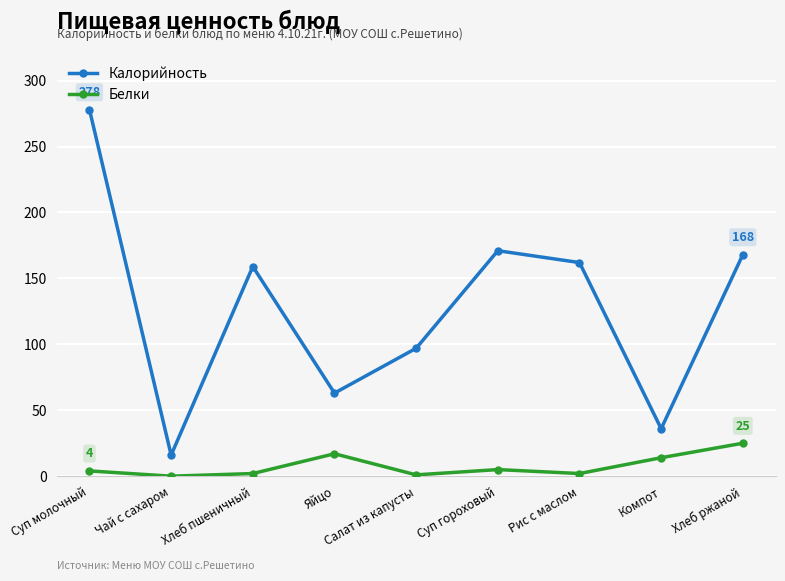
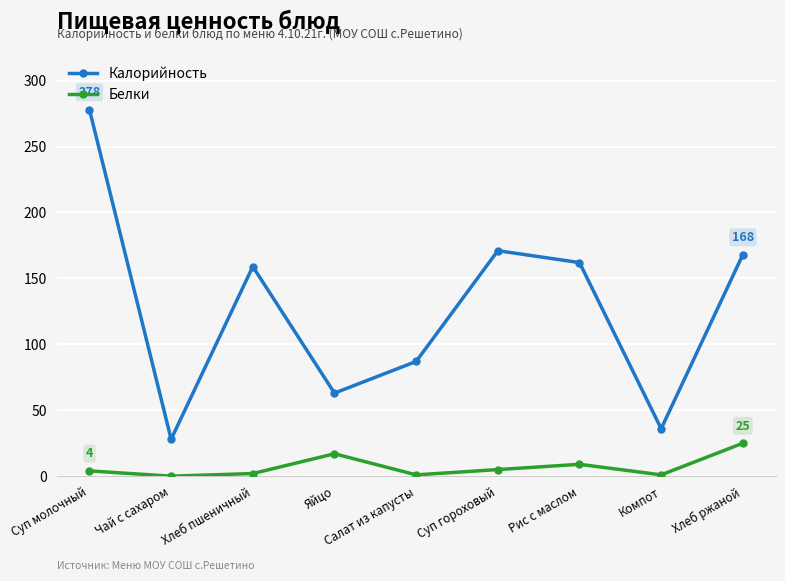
  {
    "Калорийность": {
-     "Чай с сахаром": 16,
+     "Чай с сахаром": 28,
      "Хлеб пшеничный": 159,
      "Яйцо": 63,
-     "Салат из капусты": 97,
+     "Салат из капусты": 87,
      "Суп гороховый": 171,
      "Рис с маслом": 162,
      "Компот": 36
    },
    "Белки": {
      "Чай с сахаром": 0,
      "Хлеб пшеничный": 2,
      "Яйцо": 17,
      "Салат из капусты": 1,
      "Суп гороховый": 5,
-     "Рис с маслом": 2,
-     "Компот": 14
+     "Рис с маслом": 9,
+     "Компот": 1
    }
  }
